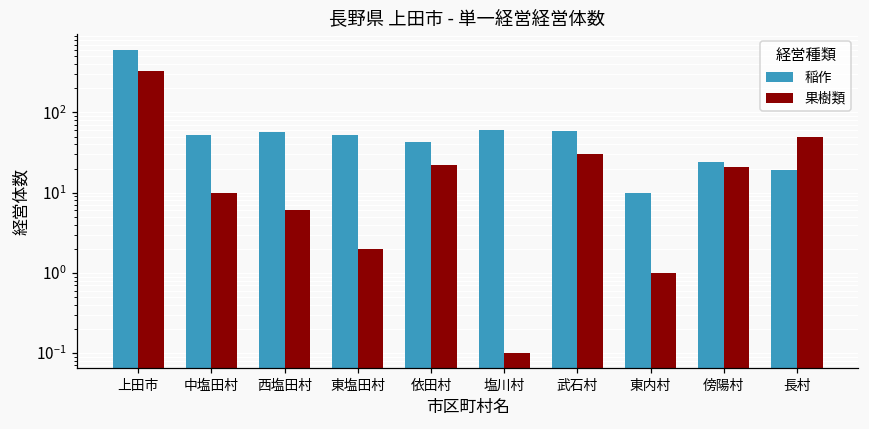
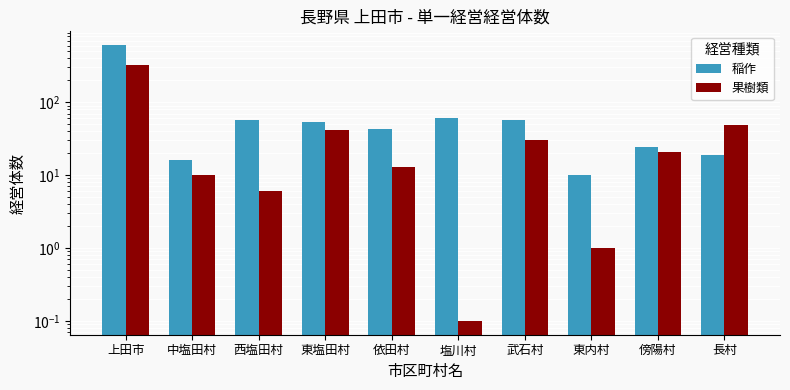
  {
    "稲作": {
      "上田市": 600,
-     "中塩田村": 50,
+     "中塩田村": 16,
      "西塩田村": 60,
      "東塩田村": 50,
      "依田村": 40,
      "塩川村": 60,
      "武石村": 60,
      "東内村": 10,
      "傍陽村": 24,
      "長村": 19
    },
    "果樹類": {
      "上田市": 300,
      "中塩田村": 10,
      "西塩田村": 6,
-     "東塩田村": 2,
-     "依田村": 22,
+     "東塩田村": 40,
+     "依田村": 13,
      "塩川村": 0.10,
      "武石村": 30,
      "東内村": 1,
      "傍陽村": 21,
      "長村": 50
    }
  }
